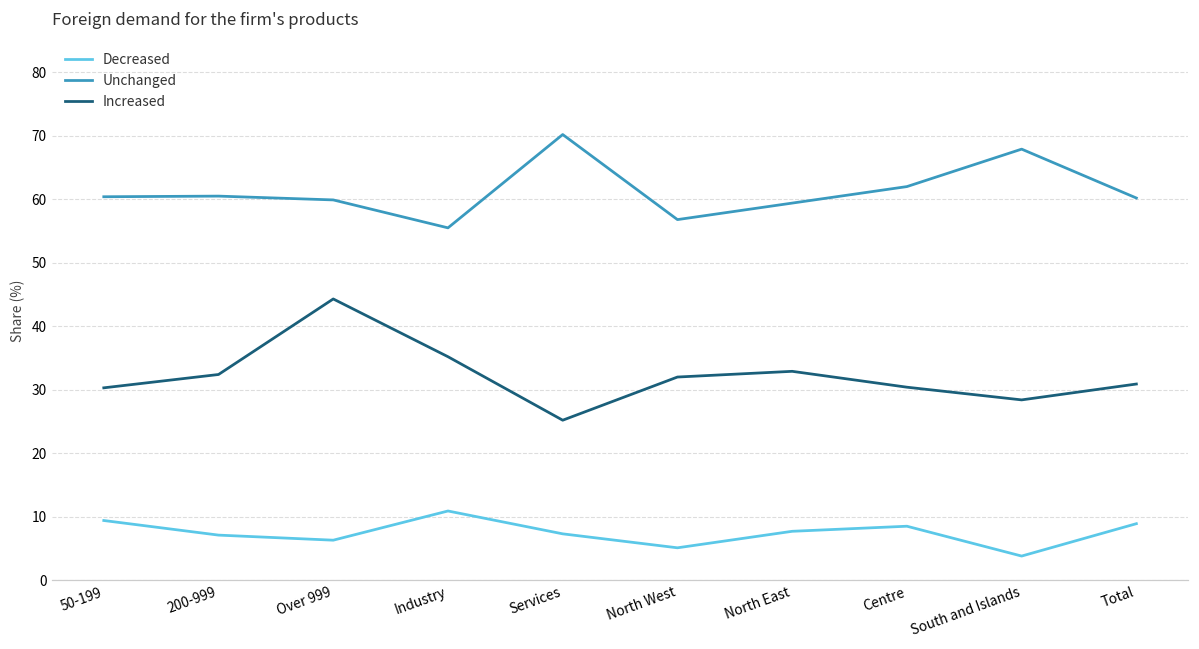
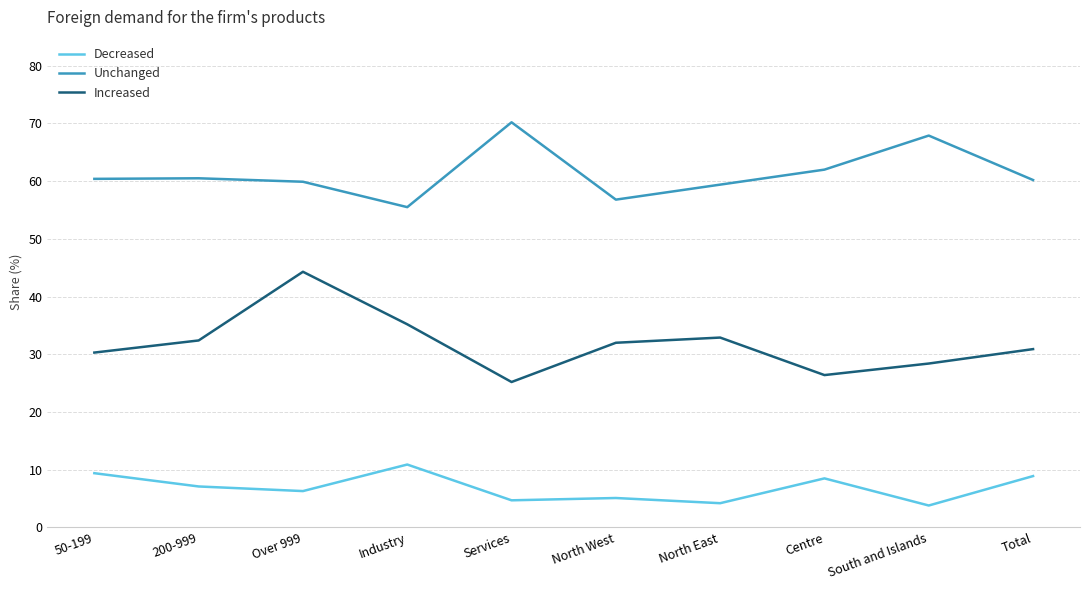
  {
    "Decreased": {
      "50-199": 9,
      "200-999": 7,
      "Over 999": 6,
      "Industry": 11,
-     "Services": 7,
+     "Services": 5,
      "North West": 5,
-     "North East": 8,
+     "North East": 4,
      "Centre": 9,
      "South and Islands": 4,
      "Total": 9
    },
    "Unchanged": {
      "50-199": 60,
      "200-999": 61,
      "Over 999": 60,
      "Industry": 56,
      "Services": 70,
      "North West": 57,
      "North East": 59,
      "Centre": 62,
      "South and Islands": 68,
      "Total": 60
    },
    "Increased": {
      "50-199": 30,
      "200-999": 32,
      "Over 999": 44,
      "Industry": 35,
      "Services": 25,
      "North West": 32,
      "North East": 33,
-     "Centre": 30,
+     "Centre": 26,
      "South and Islands": 28,
      "Total": 31
    }
  }
